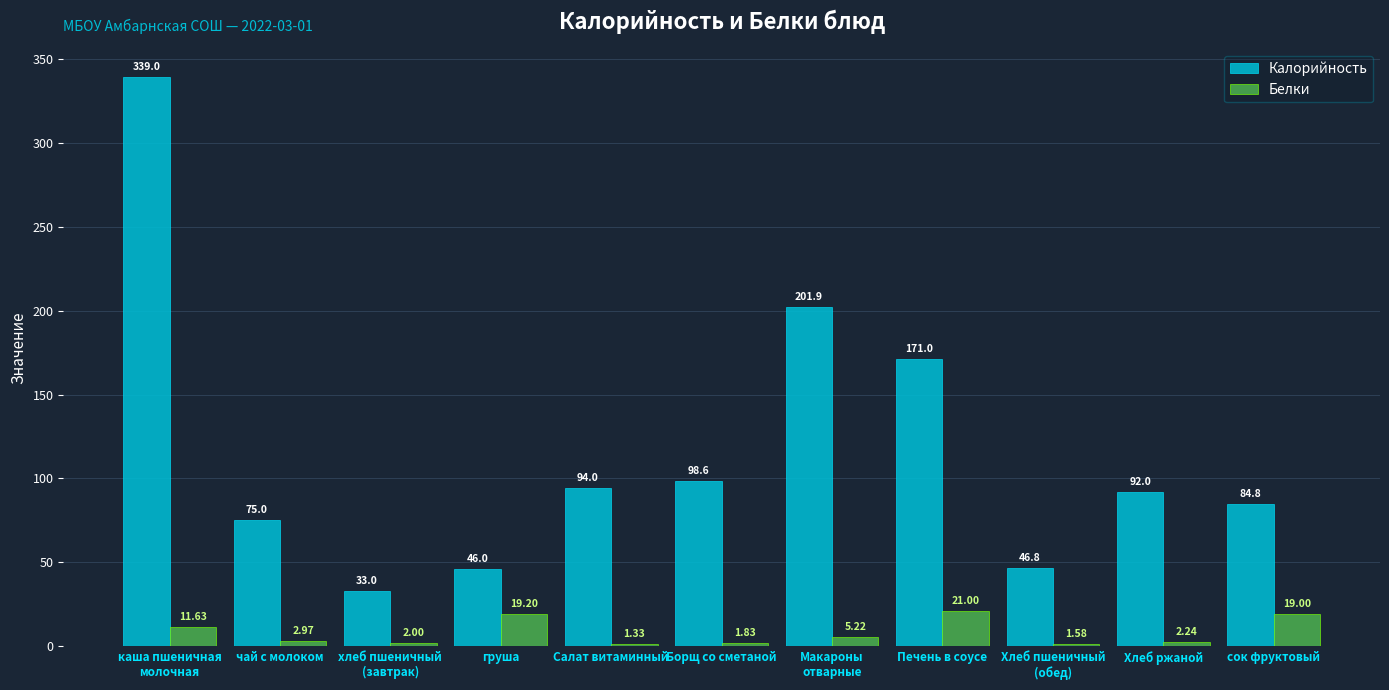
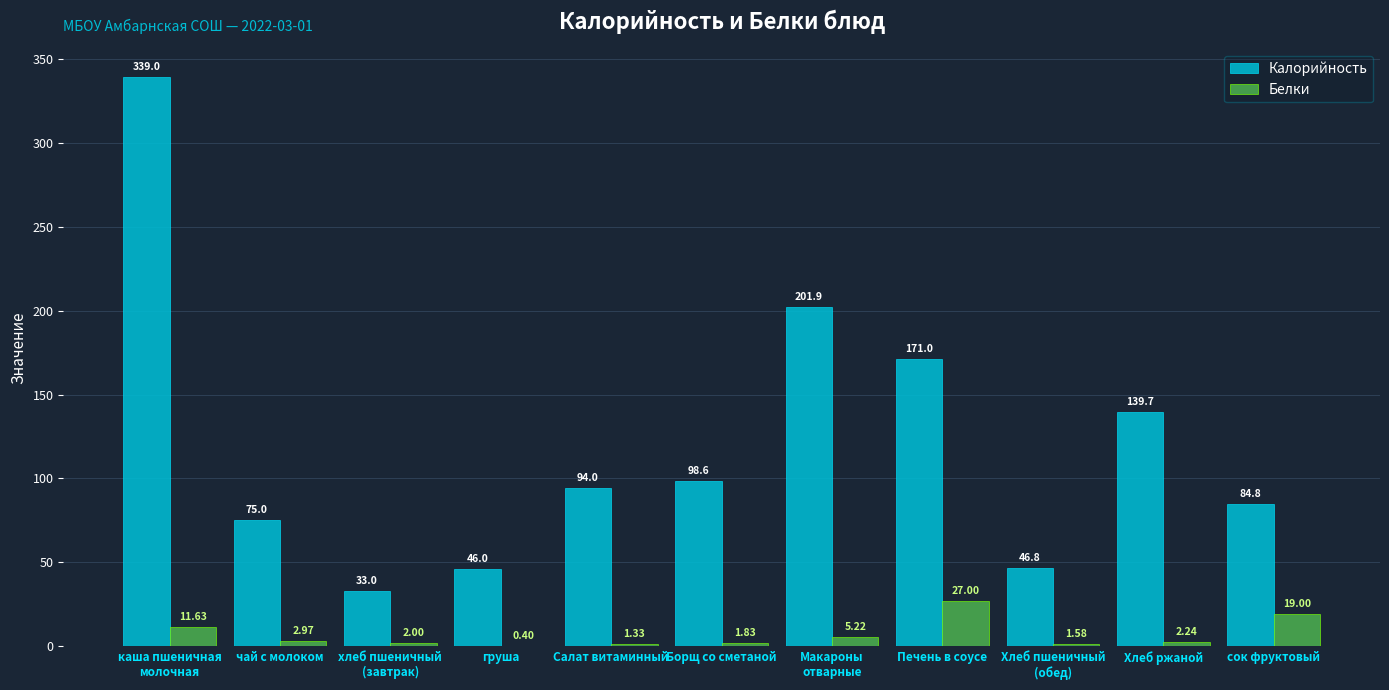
  {
    "Калорийность": {
      "каша пшеничная молочная": 339.0,
      "чай с молоком": 75.0,
      "хлеб пшеничный (завтрак)": 33.0,
      "груша": 46.0,
      "Салат витаминный": 94.0,
      "Борщ со сметаной": 98.6,
      "Макароны отварные": 201.9,
      "Печень в соусе": 171.0,
      "Хлеб пшеничный (обед)": 46.8,
-     "Хлеб ржаной": 92.0,
+     "Хлеб ржаной": 139.7,
      "сок фруктовый": 84.8
    },
    "Белки": {
      "каша пшеничная молочная": 11.63,
      "чай с молоком": 2.97,
      "хлеб пшеничный (завтрак)": 2.00,
-     "груша": 19.20,
+     "груша": 0.40,
      "Салат витаминный": 1.33,
      "Борщ со сметаной": 1.83,
      "Макароны отварные": 5.22,
-     "Печень в соусе": 21.00,
+     "Печень в соусе": 27.00,
      "Хлеб пшеничный (обед)": 1.58,
      "Хлеб ржаной": 2.24,
      "сок фруктовый": 19.00
    }
  }
